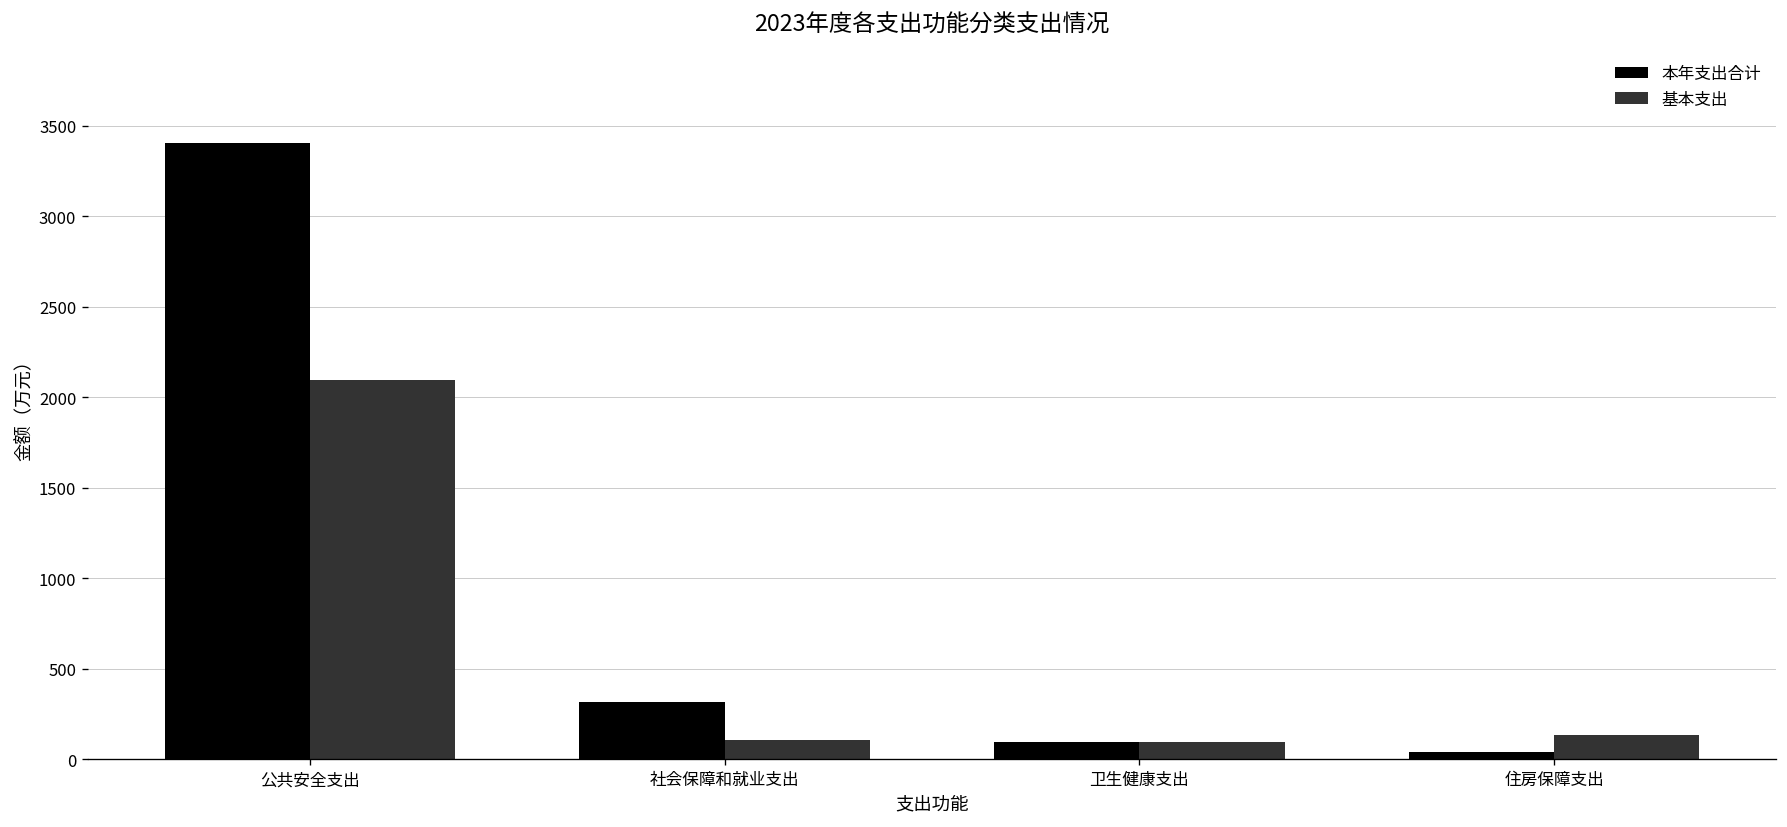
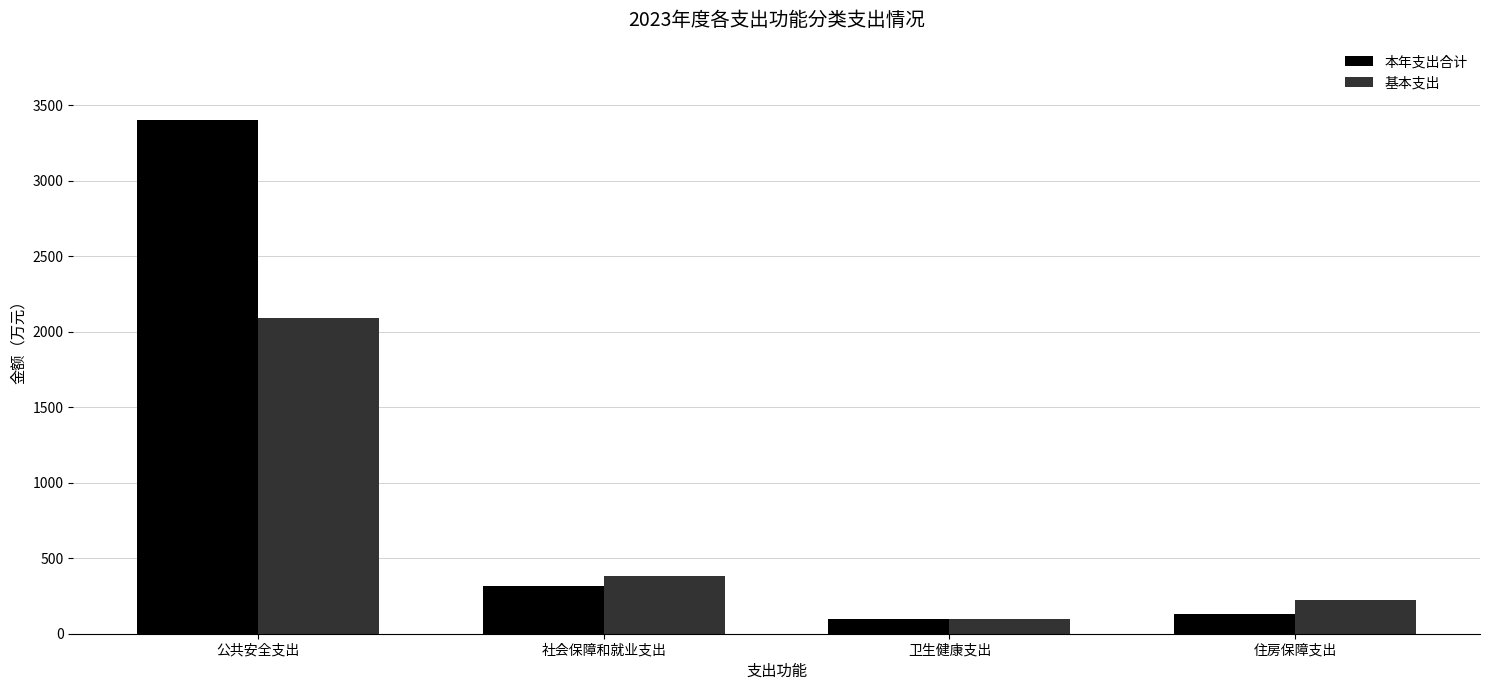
  {
    "本年支出合计": {
      "公共安全支出": 3410,
      "社会保障和就业支出": 320,
      "卫生健康支出": 100,
-     "住房保障支出": 40
+     "住房保障支出": 130
    },
    "基本支出": {
      "公共安全支出": 2090,
-     "社会保障和就业支出": 110,
+     "社会保障和就业支出": 390,
      "卫生健康支出": 100,
-     "住房保障支出": 130
+     "住房保障支出": 220
    }
  }
